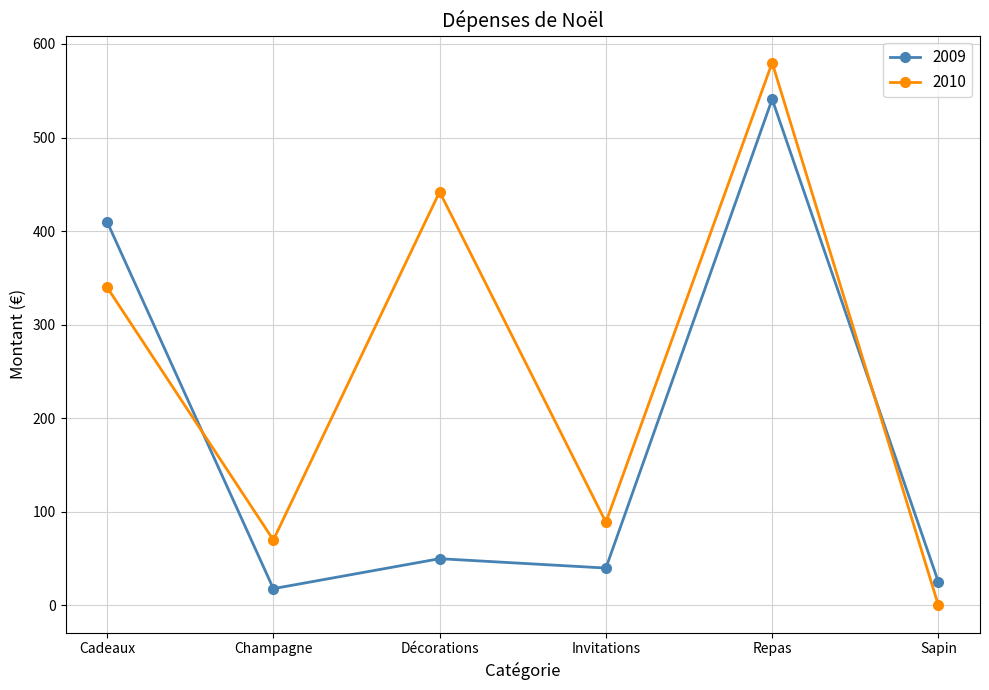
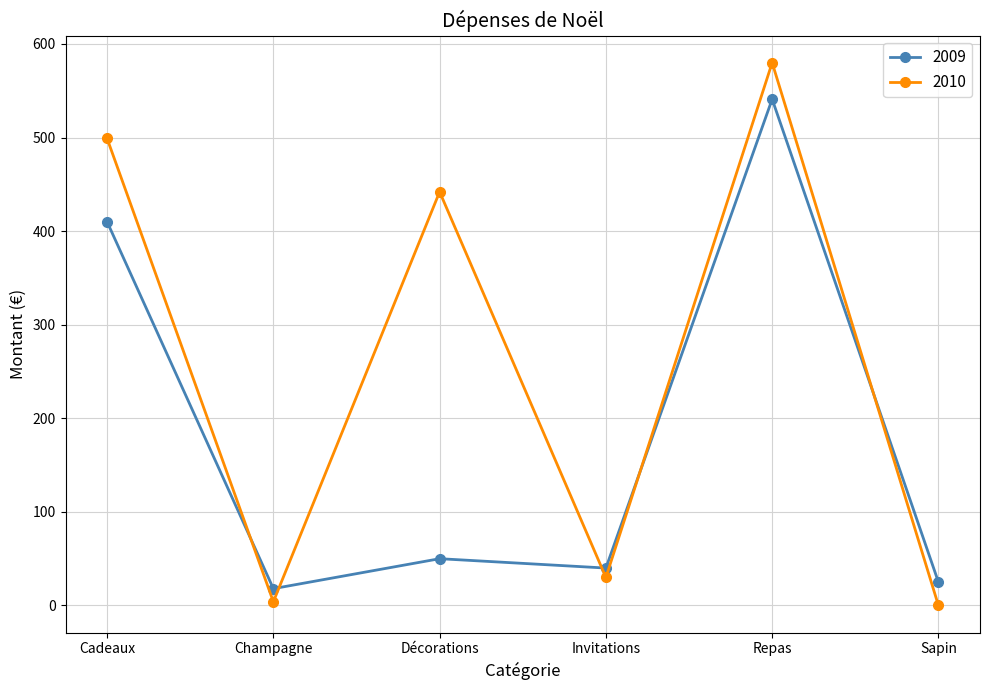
  {
    "2009": {
      "Cadeaux": 410,
      "Champagne": 20,
      "Décorations": 50,
      "Invitations": 40,
      "Repas": 540,
      "Sapin": 30
    },
    "2010": {
-     "Cadeaux": 340,
-     "Champagne": 70,
+     "Cadeaux": 500,
+     "Champagne": 0,
      "Décorations": 440,
-     "Invitations": 90,
+     "Invitations": 30,
      "Repas": 580,
      "Sapin": 0
    }
  }
